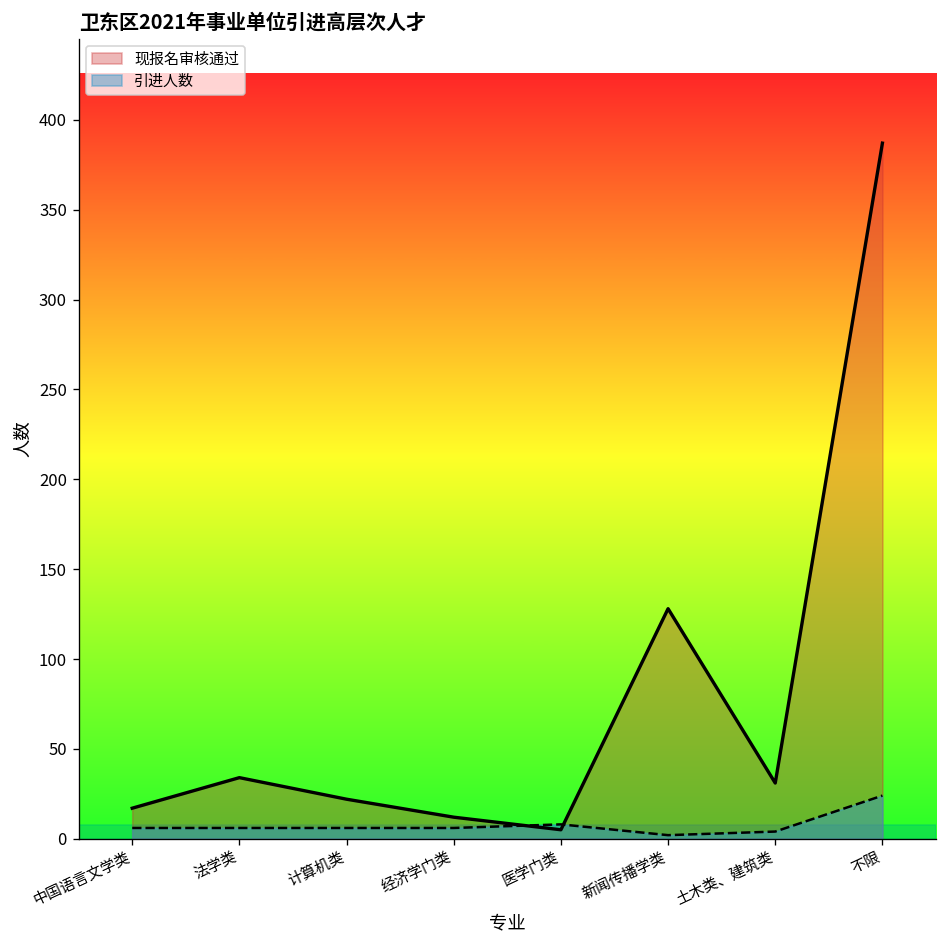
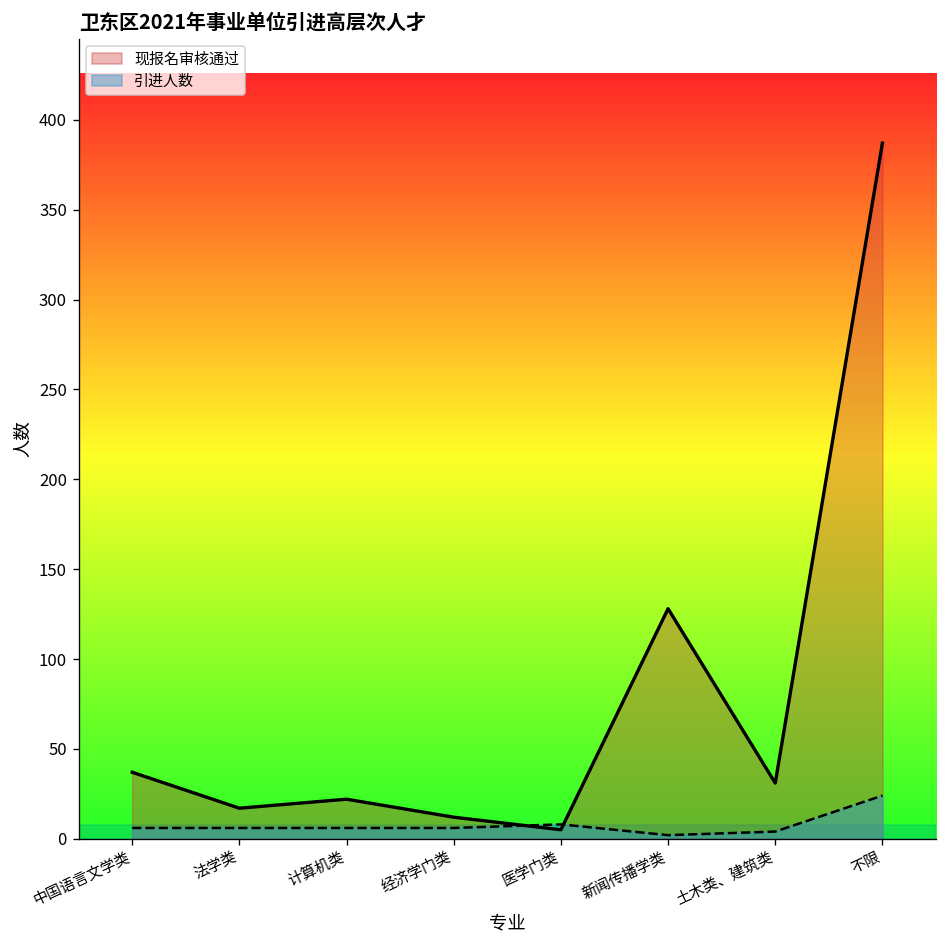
  {
    "现报名审核通过": {
-     "中国语言文学类": 17,
-     "法学类": 34,
+     "中国语言文学类": 37,
+     "法学类": 17,
      "计算机类": 22,
      "经济学门类": 12,
      "新闻传播学类": 128,
      "土木类、建筑类": 31,
      "不限": 387
    },
    "引进人数": {
      "医学门类": 8,
      "不限": 24
    }
  }
